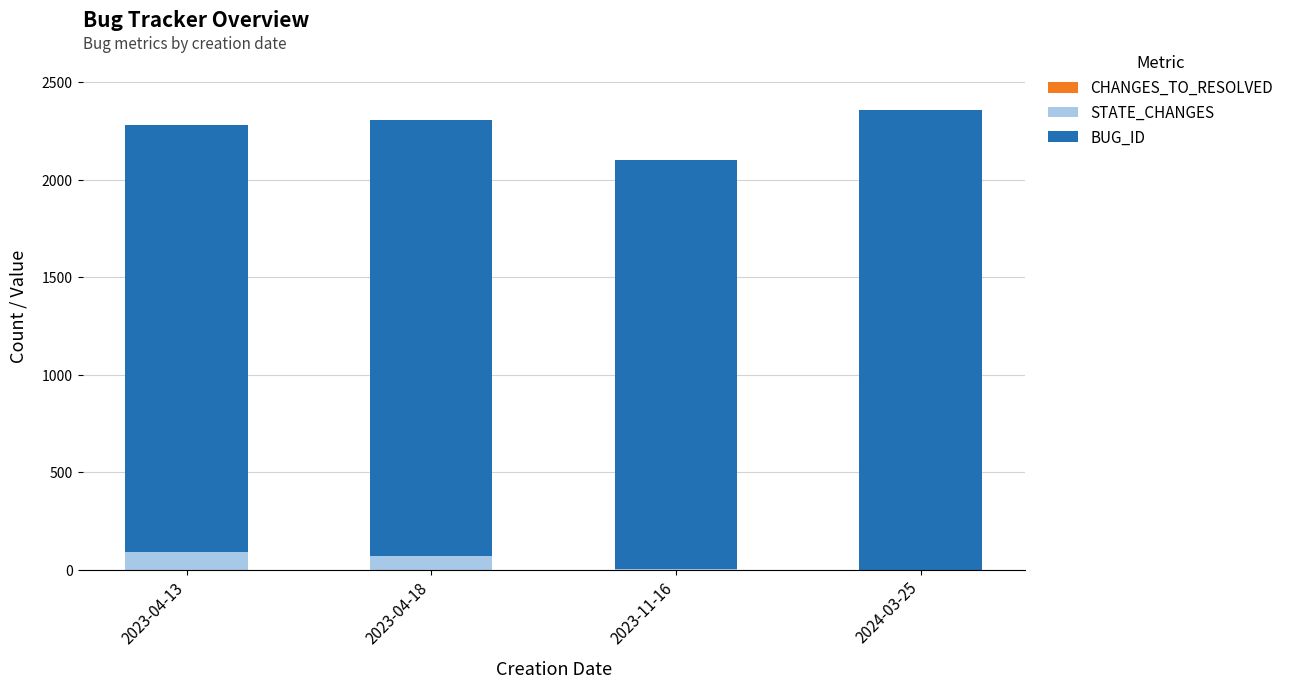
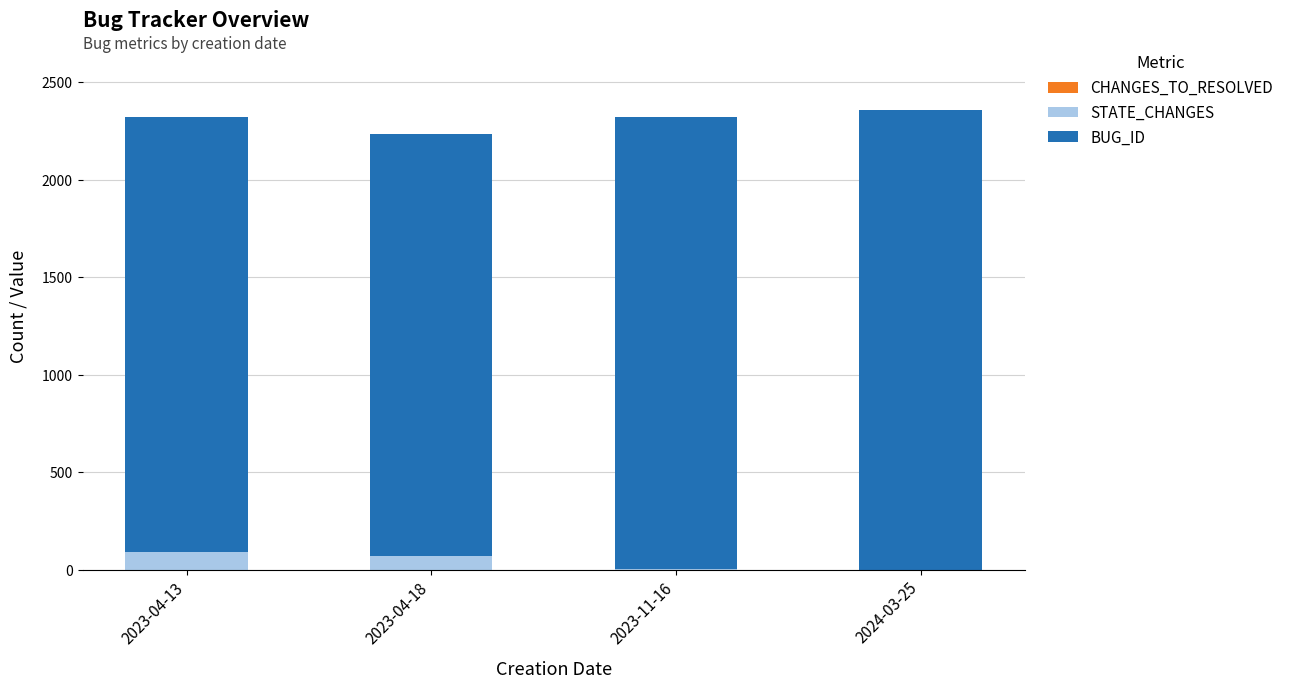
  {
    "CHANGES_TO_RESOLVED": {
      "2023-04-13": 0,
      "2023-04-18": 0,
      "2023-11-16": 0,
      "2024-03-25": 0
    },
    "STATE_CHANGES": {
      "2023-04-13": 90,
      "2023-04-18": 70
    },
    "BUG_ID": {
-     "2023-04-13": 2190,
-     "2023-04-18": 2240,
-     "2023-11-16": 2100,
+     "2023-04-13": 2230,
+     "2023-04-18": 2160,
+     "2023-11-16": 2320,
      "2024-03-25": 2360
    }
  }
